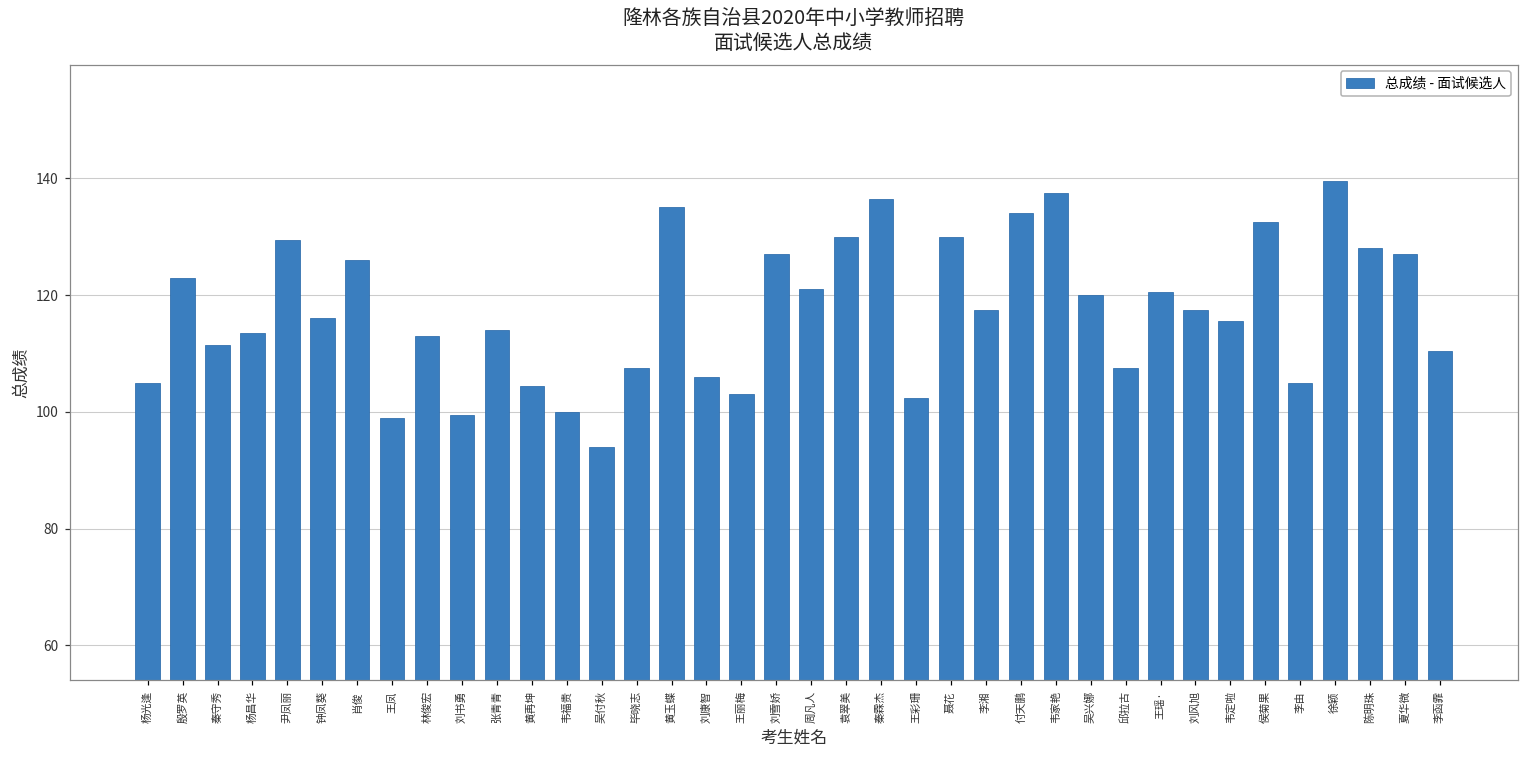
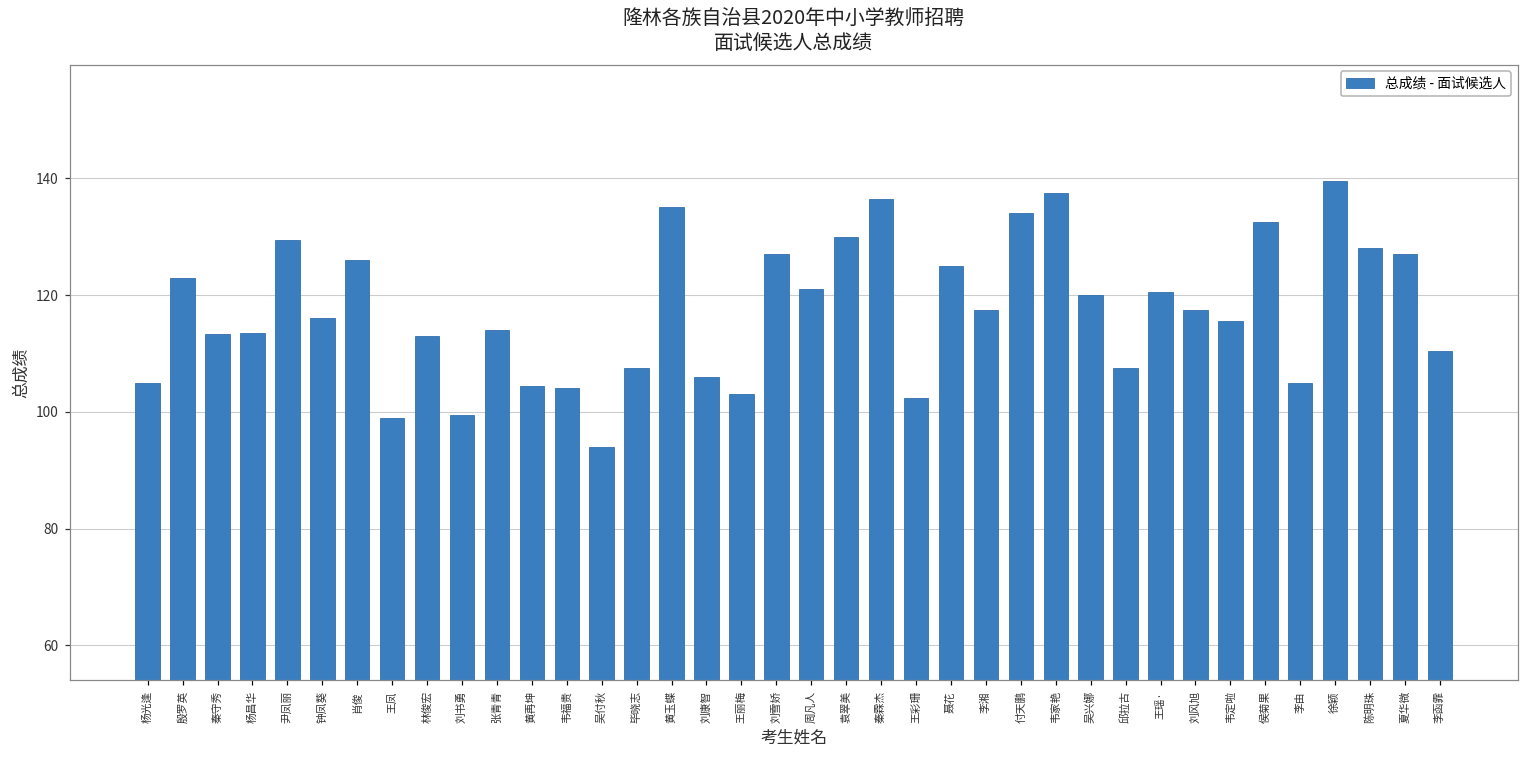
  {
    "杨光逢": 105,
    "殷罗英": 123,
-   "秦守秀": 112,
+   "秦守秀": 113,
    "杨昌华": 114,
    "尹凤丽": 130,
    "钟凤葵": 116,
    "肖俊": 126,
    "王凤": 99,
    "林俊宏": 113,
    "刘书勇": 100,
    "张青青": 114,
    "黄再坤": 105,
-   "韦福贵": 100,
+   "韦福贵": 104,
    "吴付秋": 94,
    "毕晓志": 108,
    "黄玉蝶": 135,
    "刘康智": 106,
    "王丽梅": 103,
    "刘雪娇": 127,
    "周凡人": 121,
    "袁翠美": 130,
    "秦霖杰": 137,
    "王彩珊": 102,
-   "聂花": 130,
+   "聂花": 125,
    "李湘": 118,
    "付天鹏": 134,
    "韦家艳": 138,
    "吴兴娜": 120,
    "邱拉古": 108,
    "王瑶·": 121,
    "刘风旭": 118,
    "韦定啦": 116,
    "侯菊果": 133,
    "李由": 105,
    "徐颖": 140,
    "陈明珠": 128,
    "夏华微": 127,
    "李函霏": 111
  }
